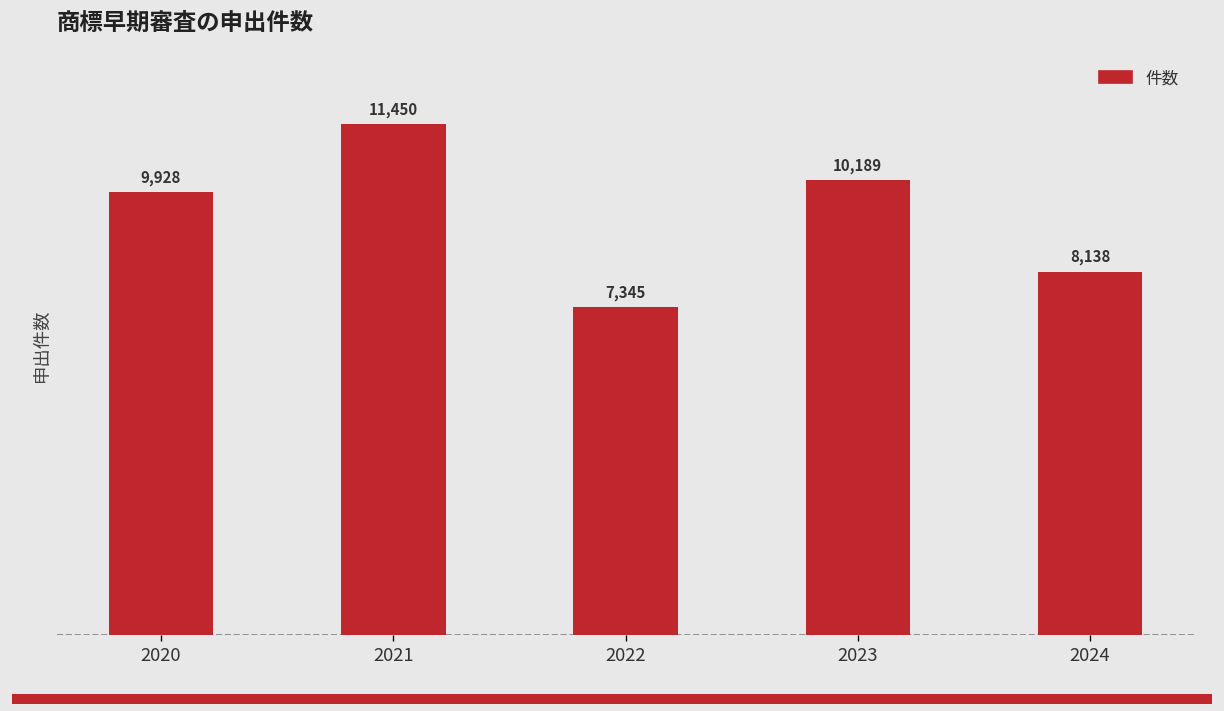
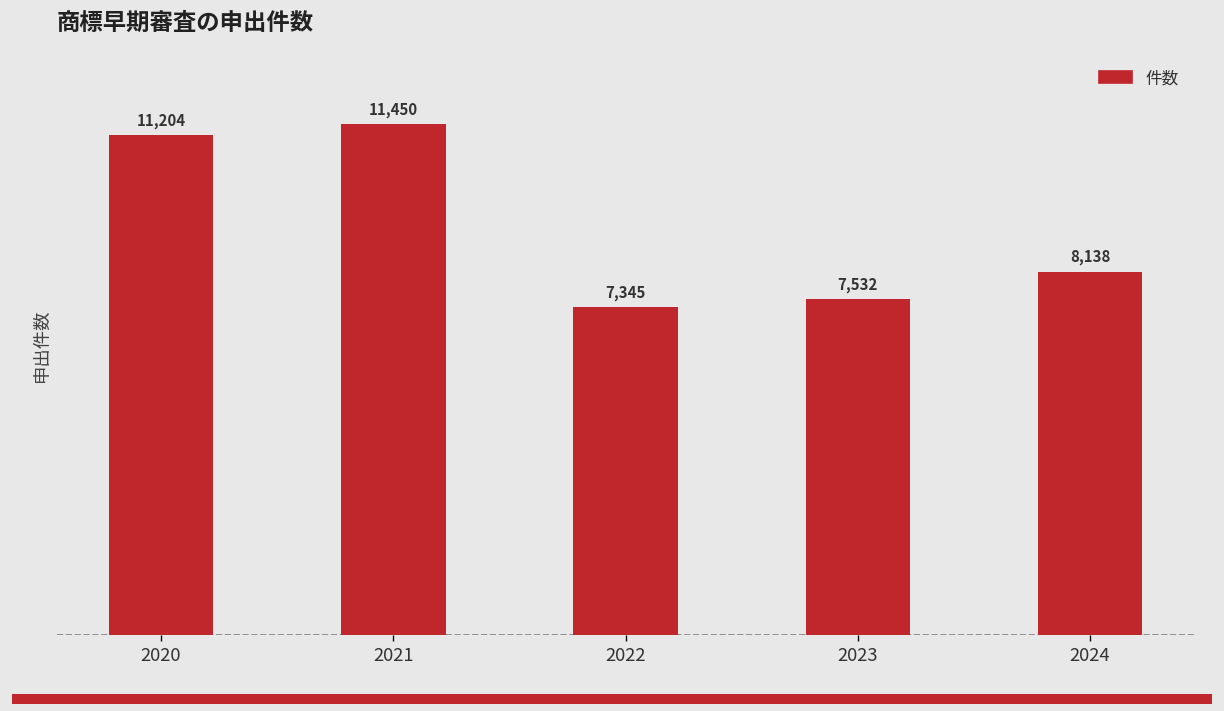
  {
-   "2020": "9,928",
+   "2020": "11,204",
    "2021": "11,450",
    "2022": "7,345",
-   "2023": "10,189",
+   "2023": "7,532",
    "2024": "8,138"
  }
